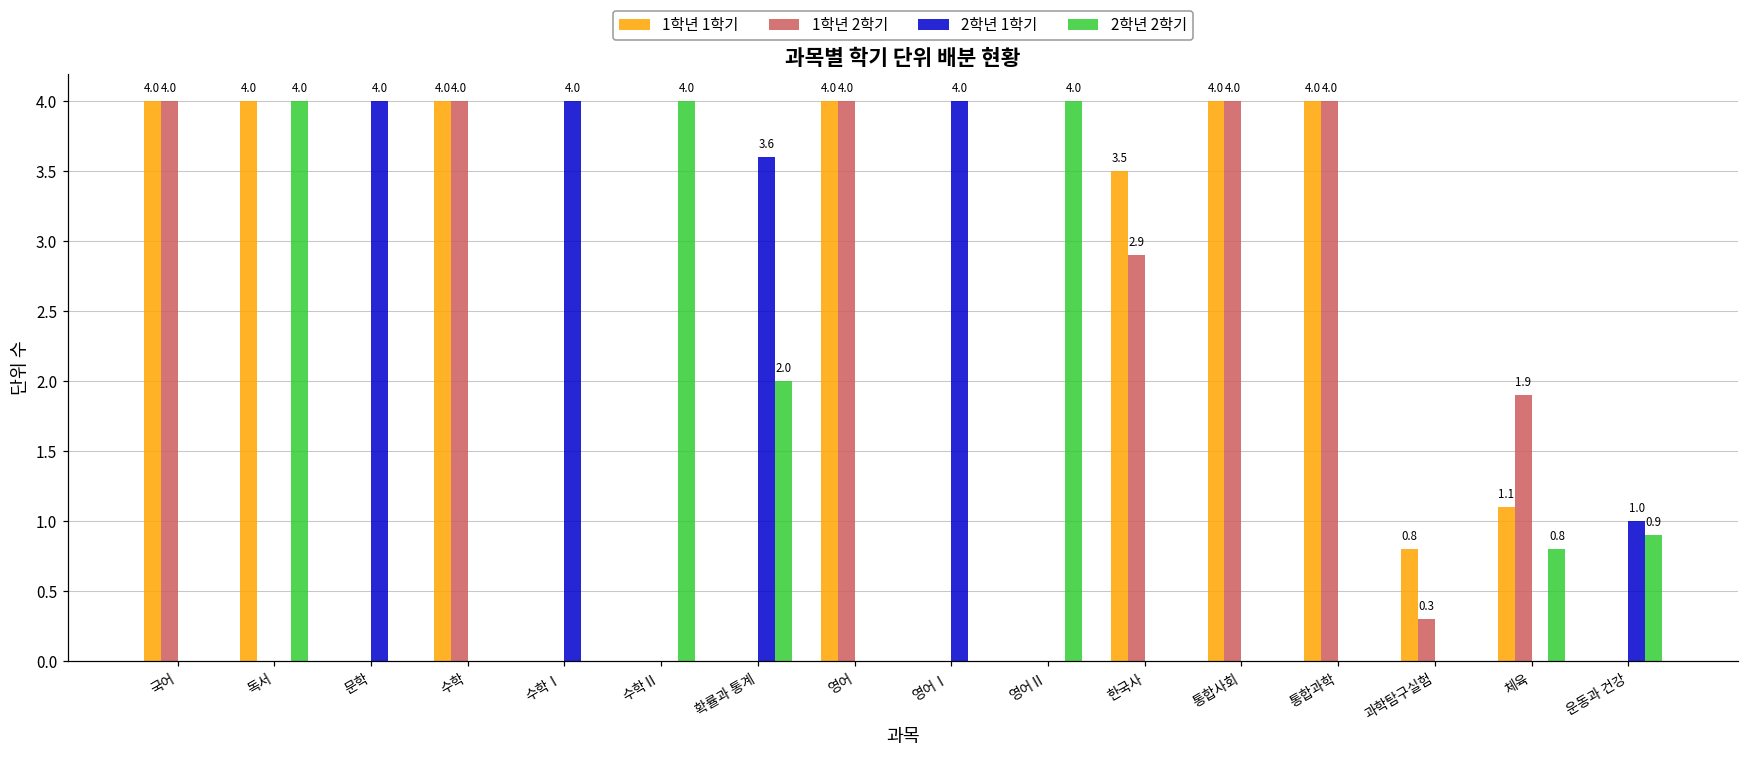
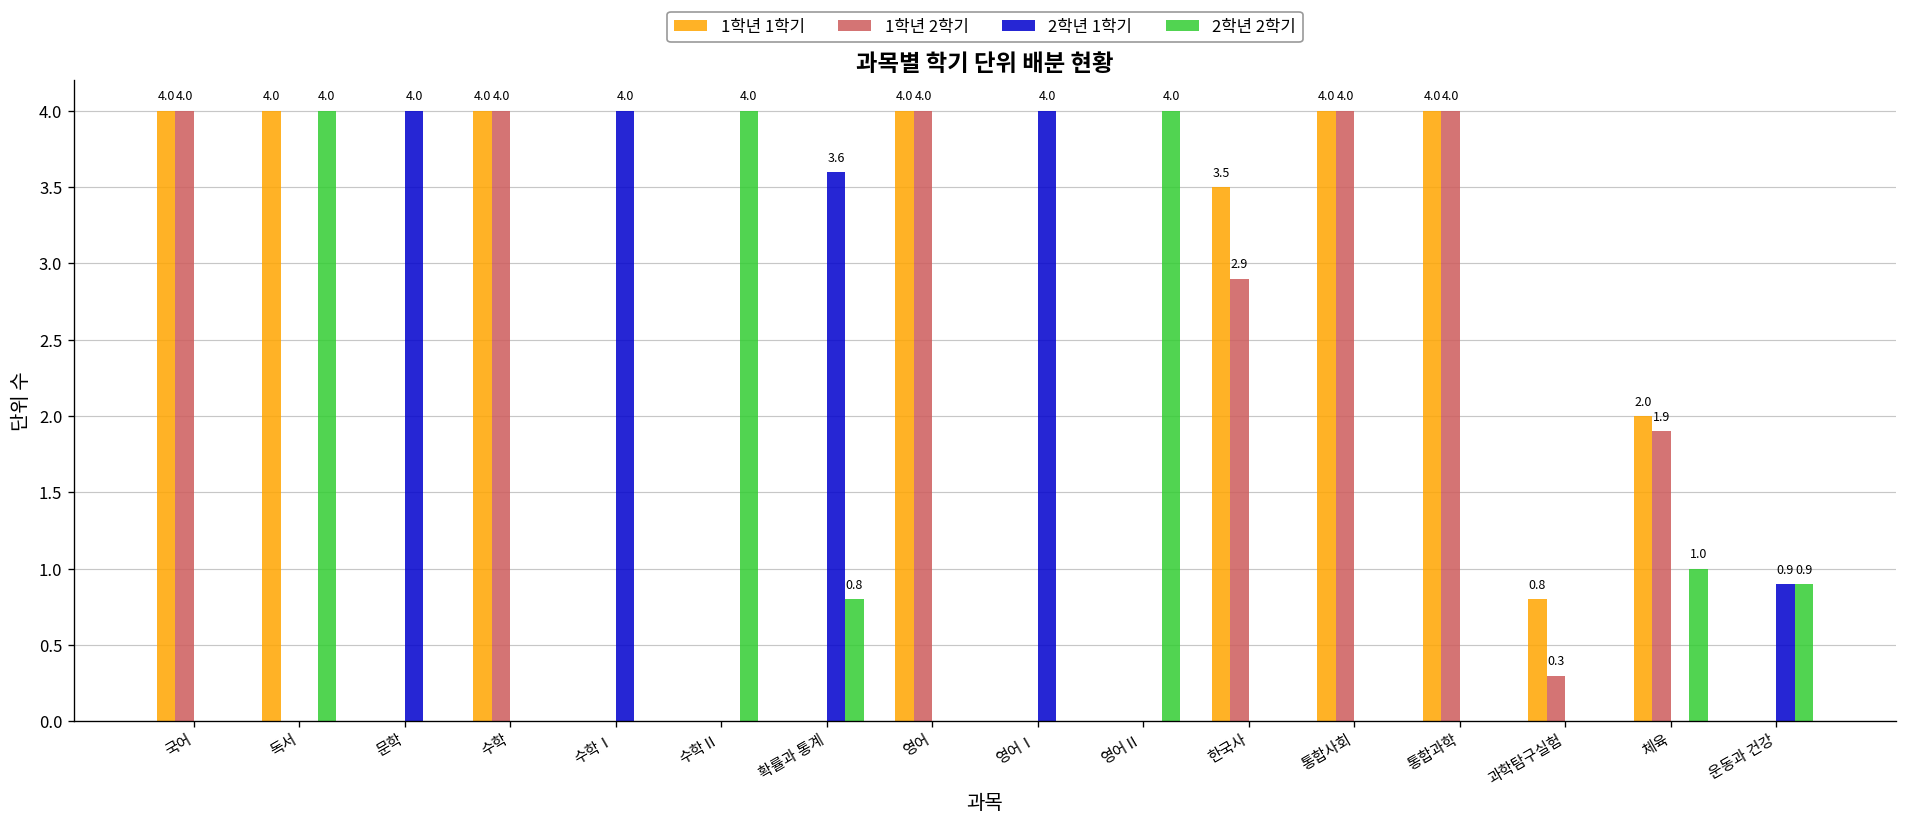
  {
    "1학년 1학기": {
      "국어": 4.0,
      "독서": 4.0,
      "수학": 4.0,
      "영어": 4.0,
      "한국사": 3.5,
      "통합사회": 4.0,
      "통합과학": 4.0,
      "과학탐구실험": 0.8,
-     "체육": 1.1
+     "체육": 2.0
    },
    "1학년 2학기": {
      "국어": 4.0,
      "수학": 4.0,
      "영어": 4.0,
      "한국사": 2.9,
      "통합사회": 4.0,
      "통합과학": 4.0,
      "과학탐구실험": 0.3,
      "체육": 1.9
    },
    "2학년 1학기": {
      "문학": 4.0,
      "수학Ⅰ": 4.0,
      "확률과 통계": 3.6,
      "영어Ⅰ": 4.0,
-     "운동과 건강": 1.0
+     "운동과 건강": 0.9
    },
    "2학년 2학기": {
      "독서": 4.0,
      "수학Ⅱ": 4.0,
-     "확률과 통계": 2.0,
+     "확률과 통계": 0.8,
      "영어Ⅱ": 4.0,
-     "체육": 0.8,
+     "체육": 1.0,
      "운동과 건강": 0.9
    }
  }
